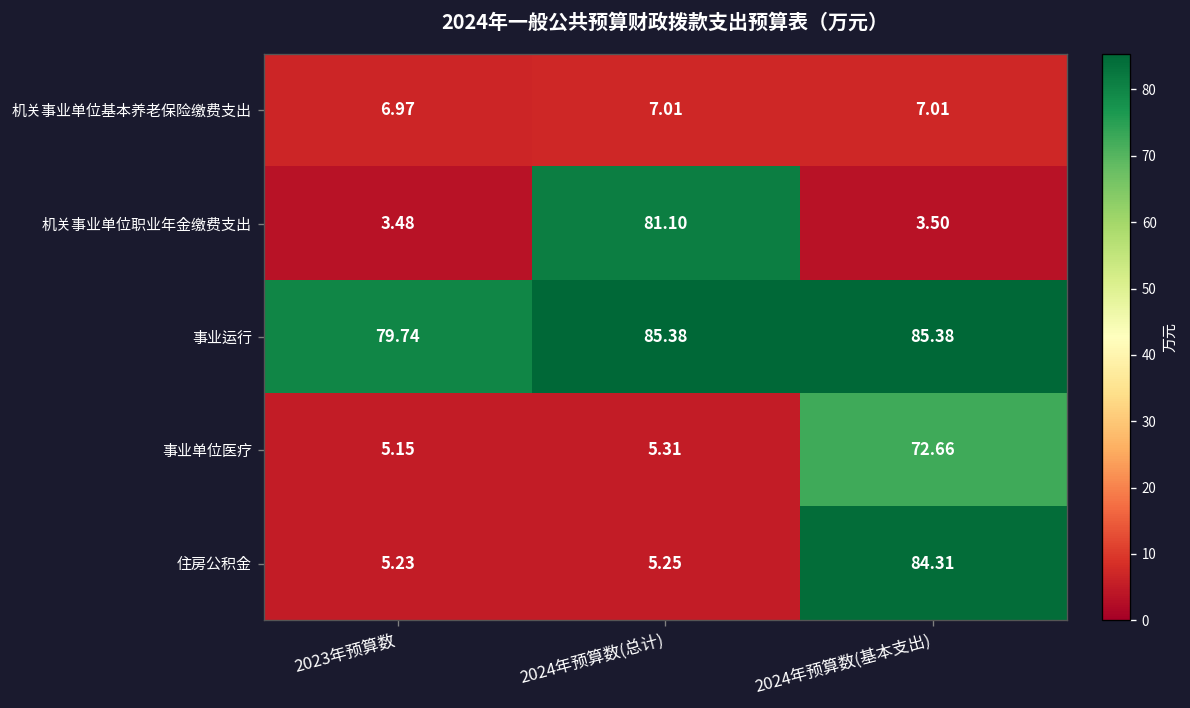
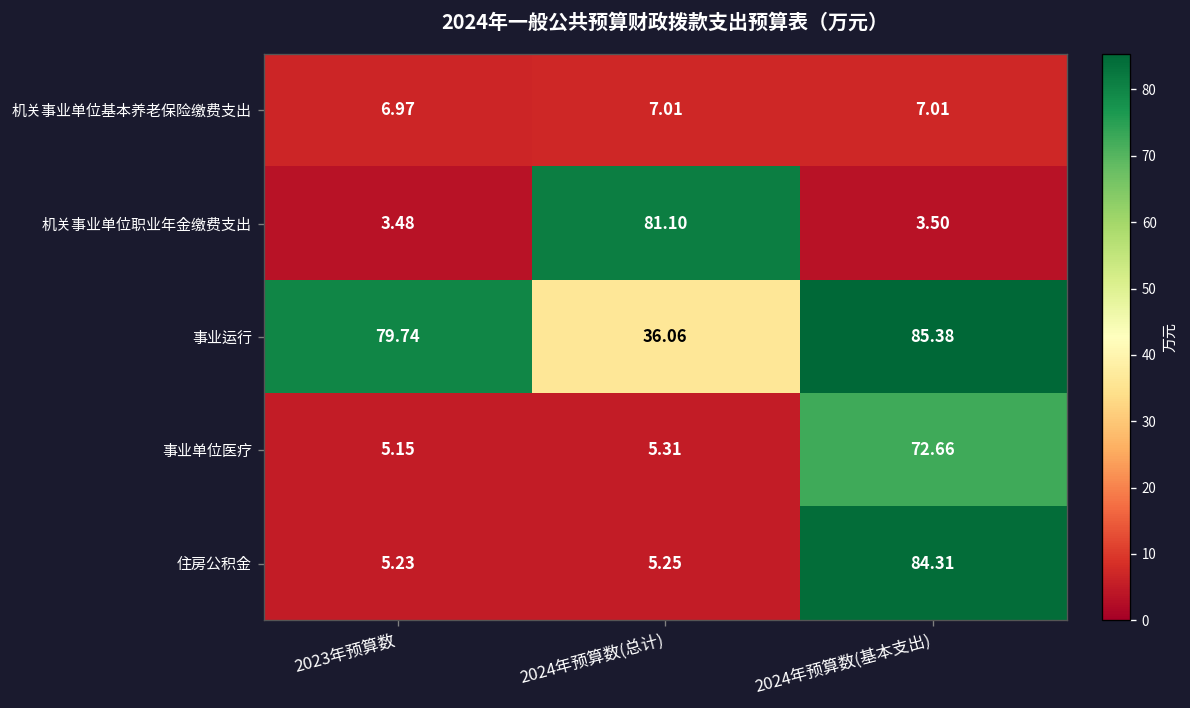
  {
    "机关事业单位基本养老保险缴费支出": {
      "2023年预算数": 6.97,
      "2024年预算数(总计)": 7.01,
      "2024年预算数(基本支出)": 7.01
    },
    "机关事业单位职业年金缴费支出": {
      "2023年预算数": 3.48,
      "2024年预算数(总计)": 81.10,
      "2024年预算数(基本支出)": 3.50
    },
    "事业运行": {
      "2023年预算数": 79.74,
-     "2024年预算数(总计)": 85.38,
+     "2024年预算数(总计)": 36.06,
      "2024年预算数(基本支出)": 85.38
    },
    "事业单位医疗": {
      "2023年预算数": 5.15,
      "2024年预算数(总计)": 5.31,
      "2024年预算数(基本支出)": 72.66
    },
    "住房公积金": {
      "2023年预算数": 5.23,
      "2024年预算数(总计)": 5.25,
      "2024年预算数(基本支出)": 84.31
    }
  }
